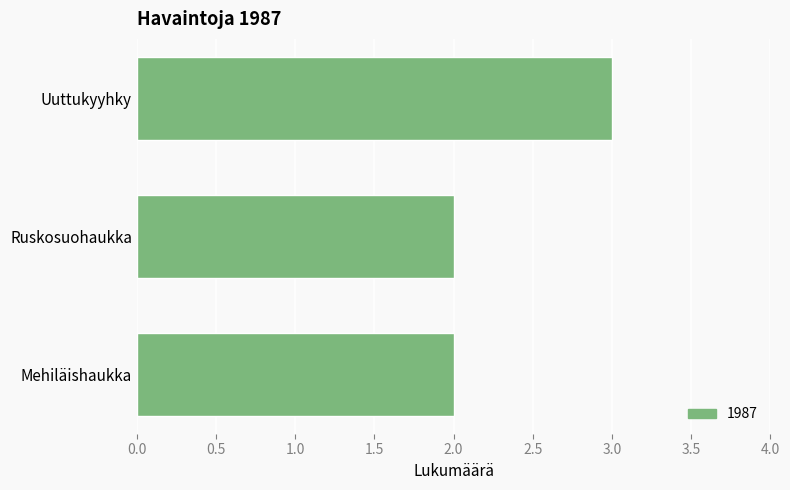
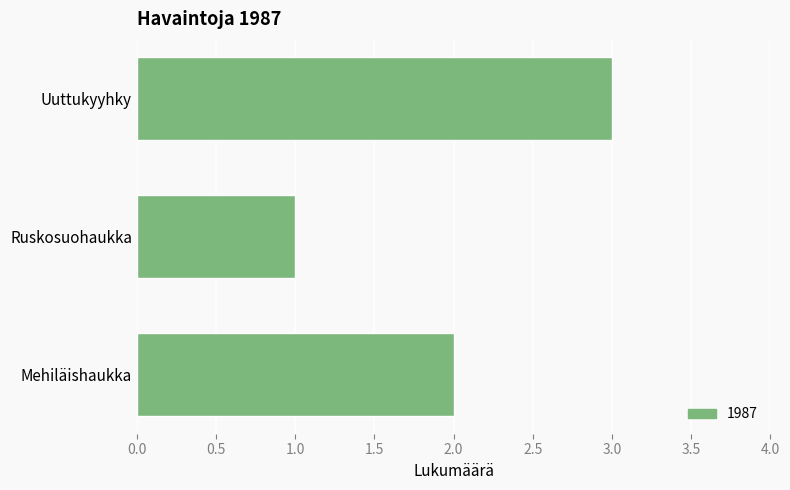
  {
    "Uuttukyyhky": 3,
-   "Ruskosuohaukka": 2,
+   "Ruskosuohaukka": 1,
    "Mehiläishaukka": 2
  }
